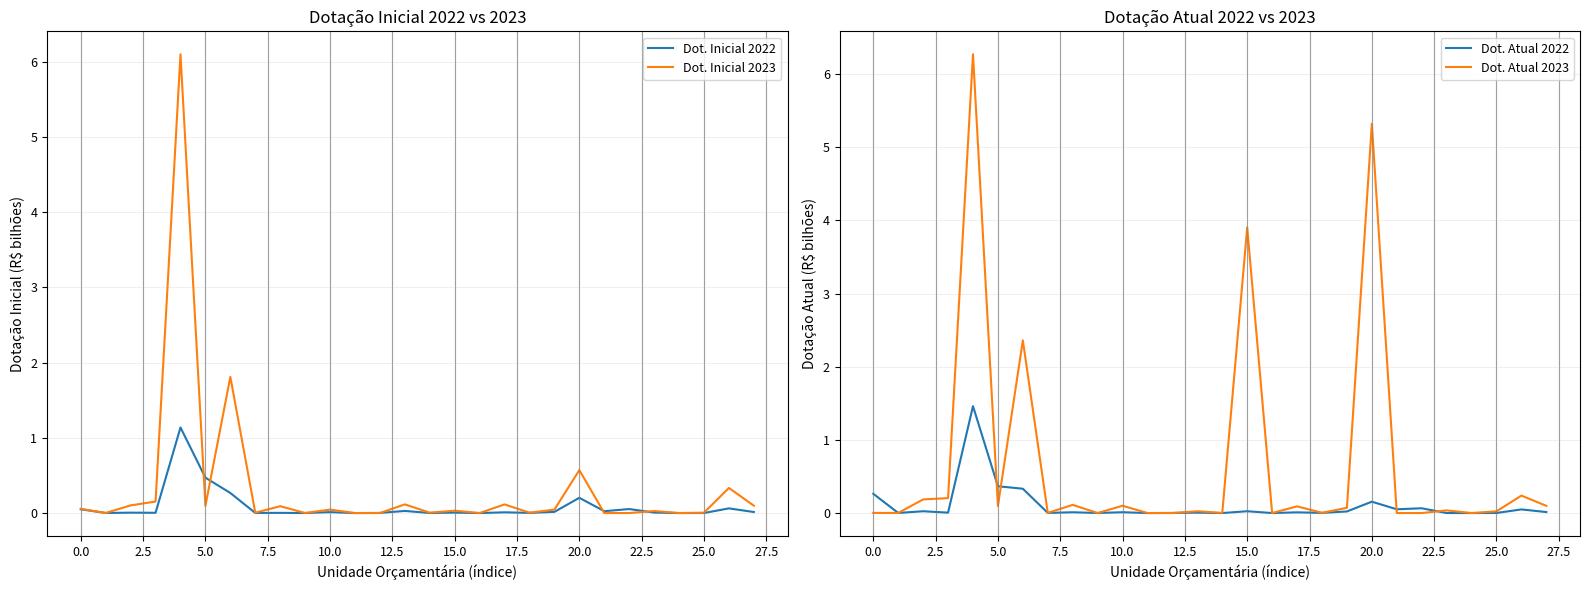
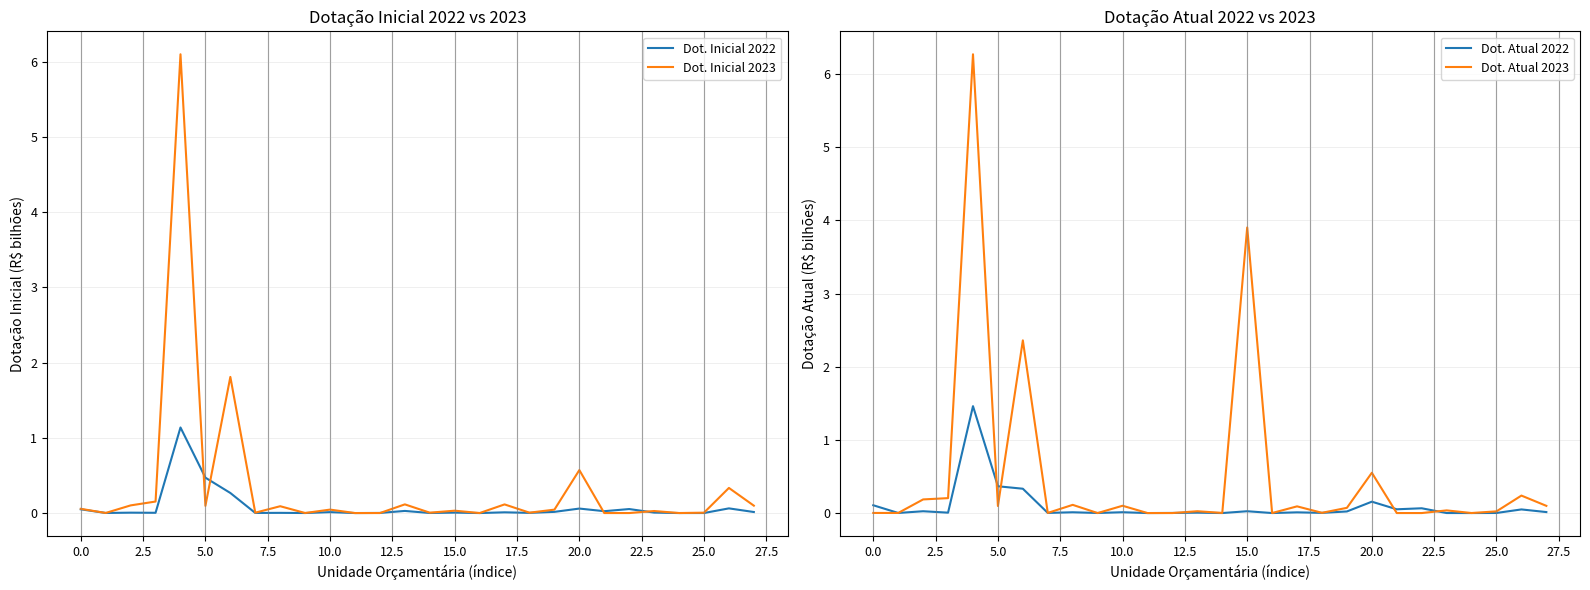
  {
    "Dotação Inicial 2022 vs 2023": {
      "Dot. Inicial 2022": {
        "5.0": 0.5,
-       "20.0": 0.2
+       "20.0": 0.1
      },
      "Dot. Inicial 2023": {
        "5.0": 0.1,
        "20.0": 0.6
      }
    },
    "Dotação Atual 2022 vs 2023": {
      "Dot. Atual 2022": {
-       "0.0": 0.3,
+       "0.0": 0.1,
        "5.0": 0.4,
        "10.0": 0.0,
        "15.0": 0.0,
        "20.0": 0.2
      },
      "Dot. Atual 2023": {
        "0.0": 0.0,
        "5.0": 0.1,
        "10.0": 0.1,
        "15.0": 3.9,
-       "20.0": 5.3
+       "20.0": 0.6
      }
    }
  }
